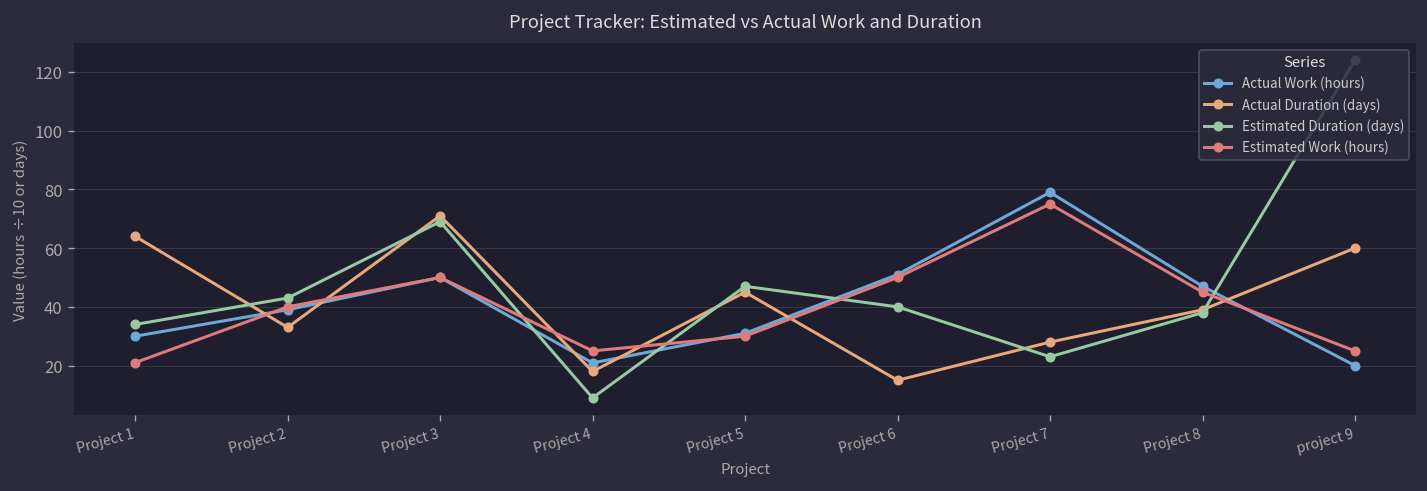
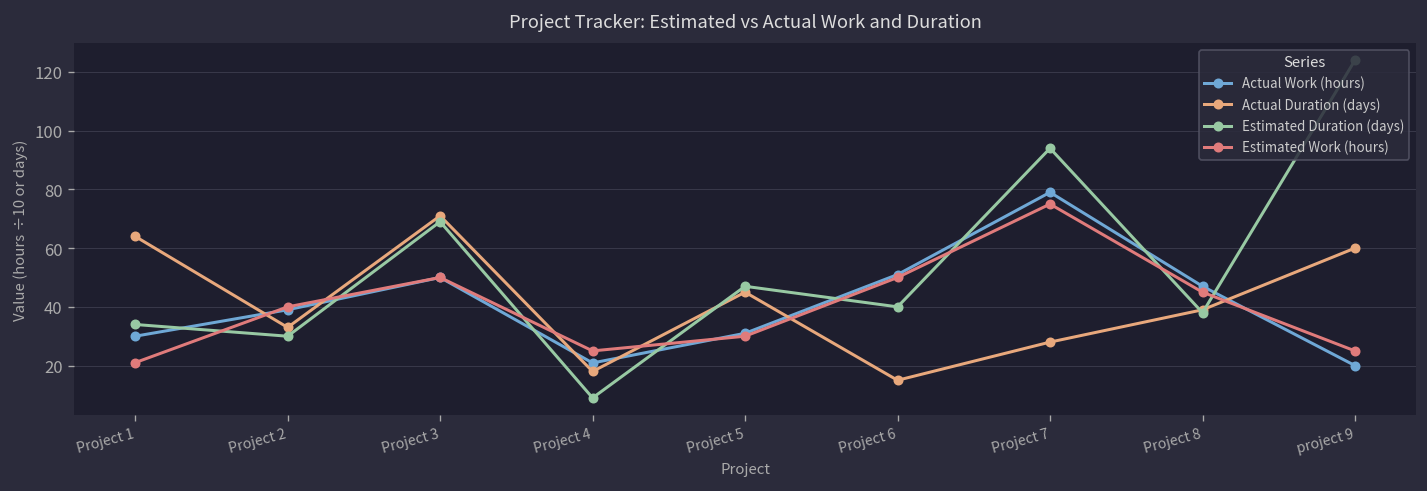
  {
    "Actual Work (hours)": {
      "Project 1": 30,
      "Project 4": 21,
      "Project 7": 79,
      "Project 8": 47,
      "project 9": 20
    },
    "Estimated Duration (days)": {
      "Project 1": 34,
-     "Project 2": 43,
+     "Project 2": 30,
      "Project 3": 69,
      "Project 4": 9,
      "Project 5": 47,
      "Project 6": 40,
-     "Project 7": 23
+     "Project 7": 94
    }
  }
